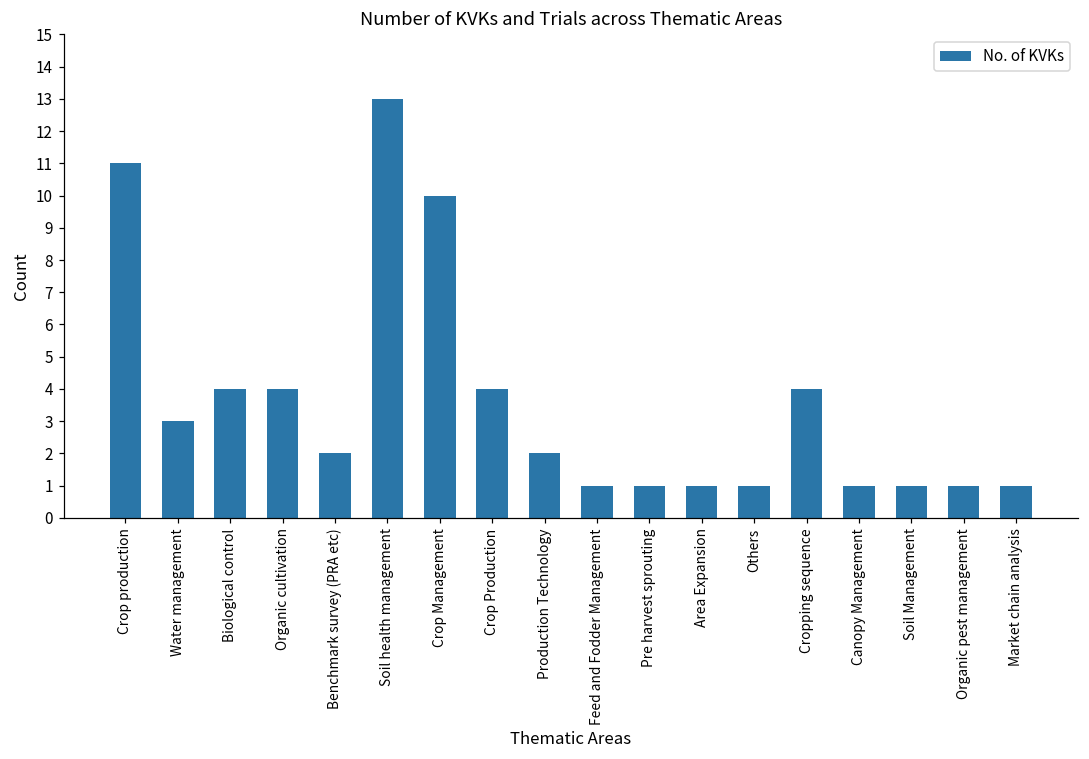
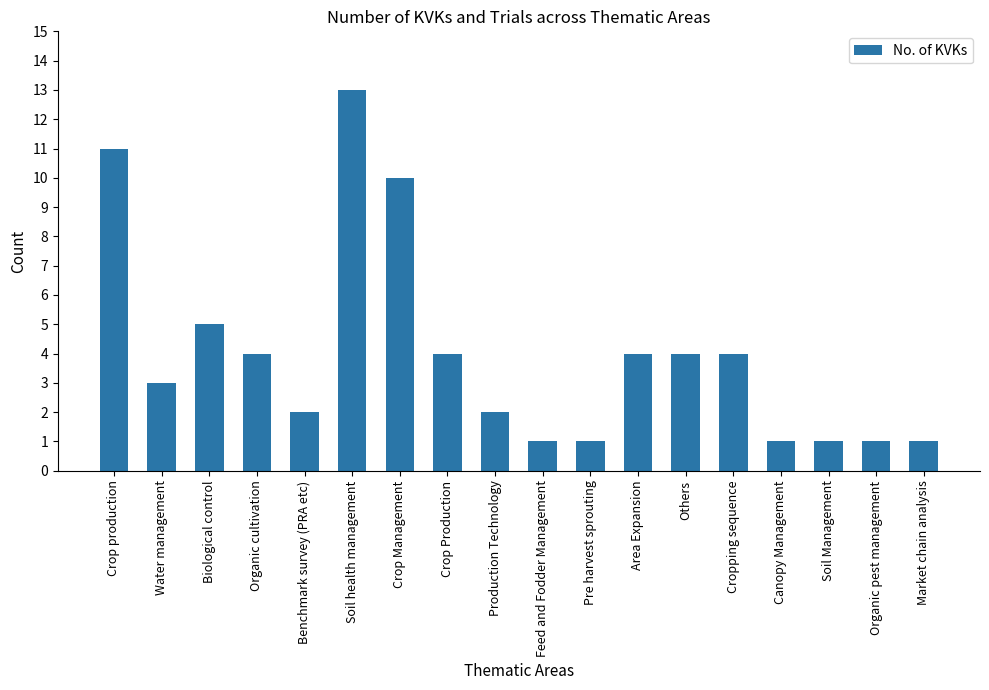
  {
    "Crop production": 11,
    "Water management": 3,
-   "Biological control": 4,
+   "Biological control": 5,
    "Organic cultivation": 4,
    "Benchmark survey (PRA etc)": 2,
    "Soil health management": 13,
    "Crop Management": 10,
    "Crop Production": 4,
    "Production Technology": 2,
    "Feed and Fodder Management": 1,
    "Pre harvest sprouting": 1,
-   "Area Expansion": 1,
-   "Others": 1,
+   "Area Expansion": 4,
+   "Others": 4,
    "Cropping sequence": 4,
    "Canopy Management": 1,
    "Soil Management": 1,
    "Organic pest management": 1,
    "Market chain analysis": 1
  }
